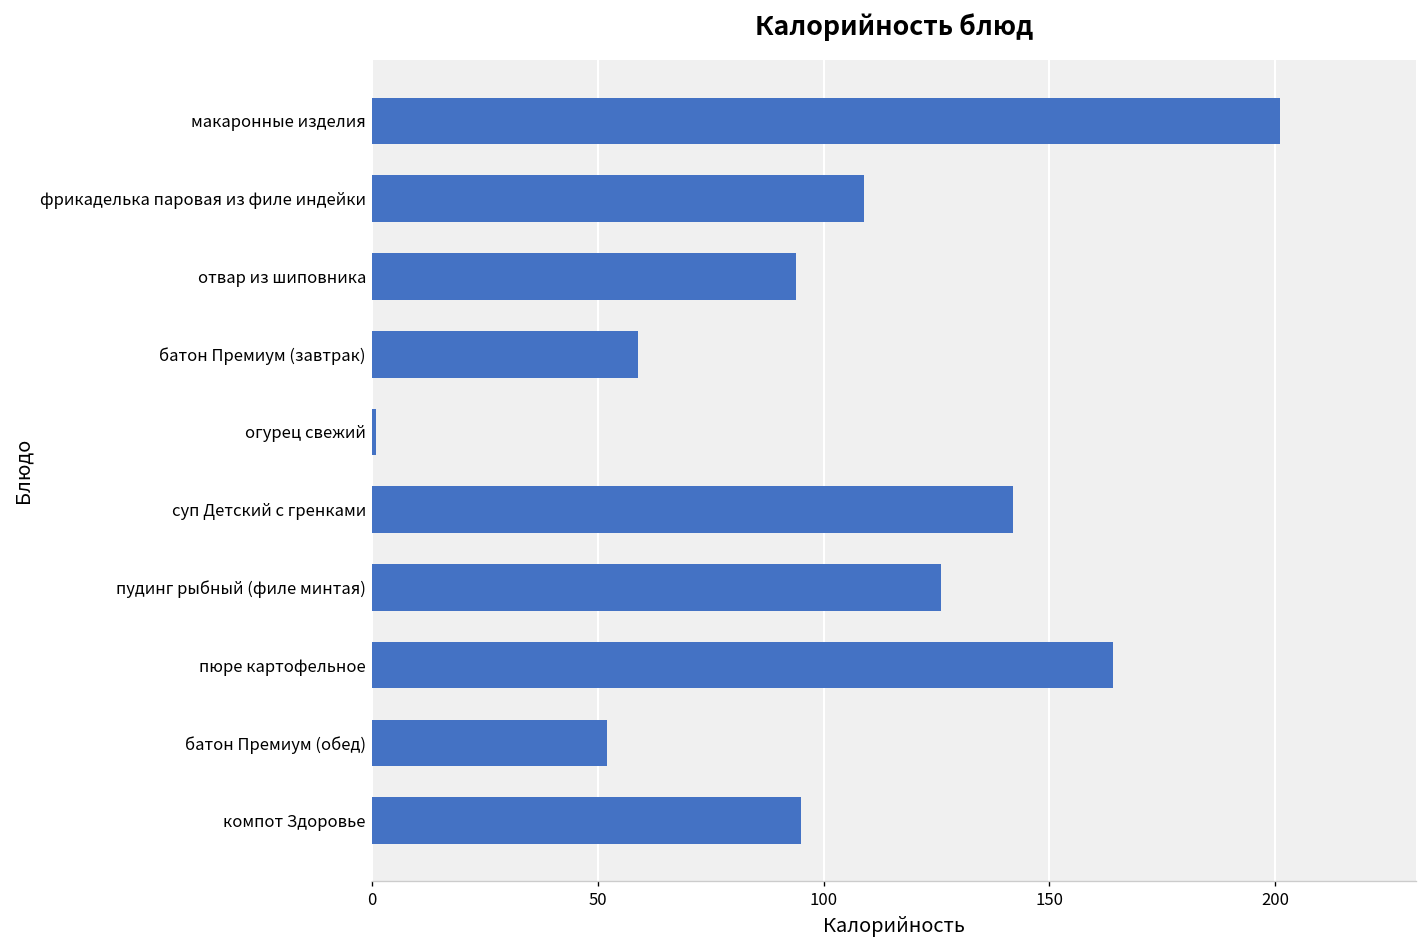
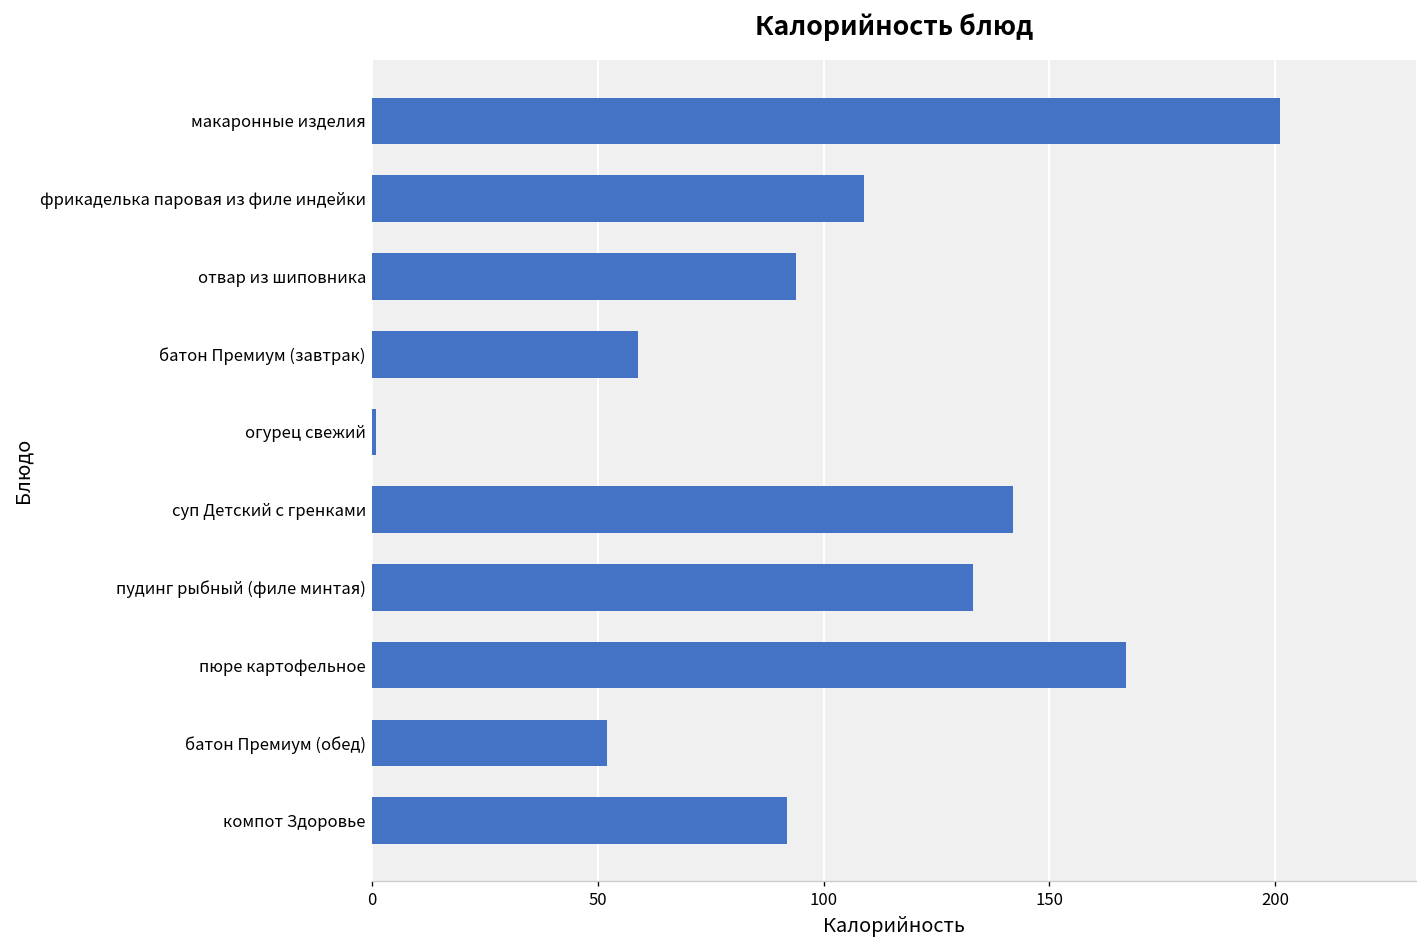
  {
    "макаронные изделия": 201,
    "фрикаделька паровая из филе индейки": 109,
    "отвар из шиповника": 94,
    "батон Премиум (завтрак)": 59,
    "огурец свежий": 1,
    "суп Детский с гренками": 142,
-   "пудинг рыбный (филе минтая)": 126,
-   "пюре картофельное": 164,
+   "пудинг рыбный (филе минтая)": 133,
+   "пюре картофельное": 167,
    "батон Премиум (обед)": 52,
-   "компот Здоровье": 95
+   "компот Здоровье": 92
  }
